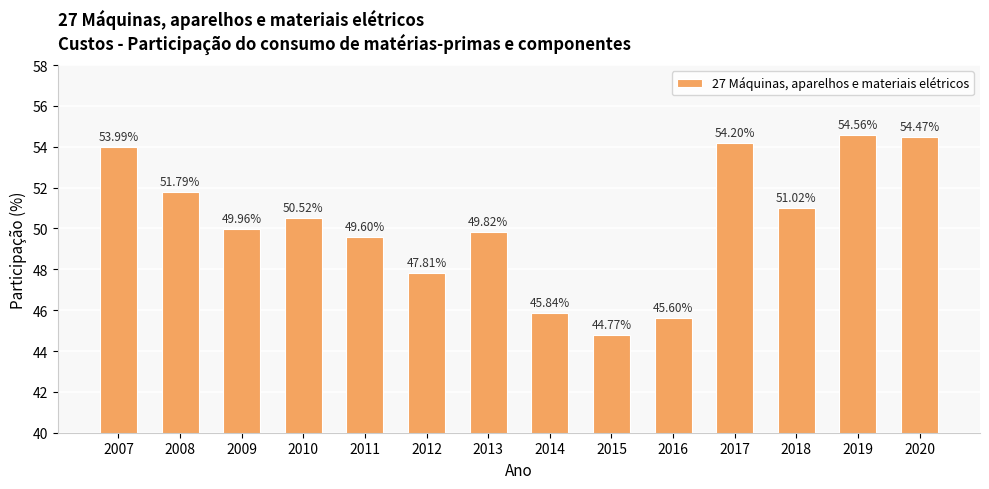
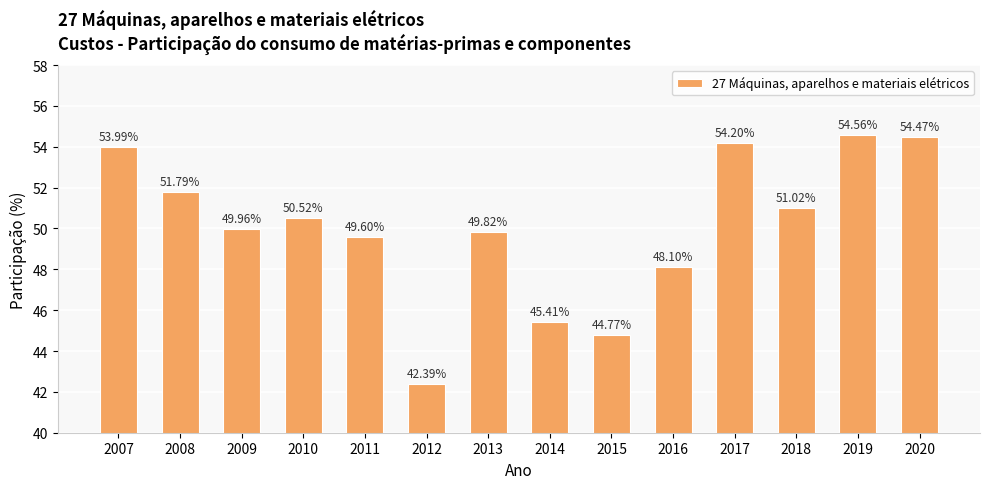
  {
    "2007": "53.99%",
    "2008": "51.79%",
    "2009": "49.96%",
    "2010": "50.52%",
    "2011": "49.60%",
-   "2012": "47.81%",
+   "2012": "42.39%",
    "2013": "49.82%",
-   "2014": "45.84%",
+   "2014": "45.41%",
    "2015": "44.77%",
-   "2016": "45.60%",
+   "2016": "48.10%",
    "2017": "54.20%",
    "2018": "51.02%",
    "2019": "54.56%",
    "2020": "54.47%"
  }
